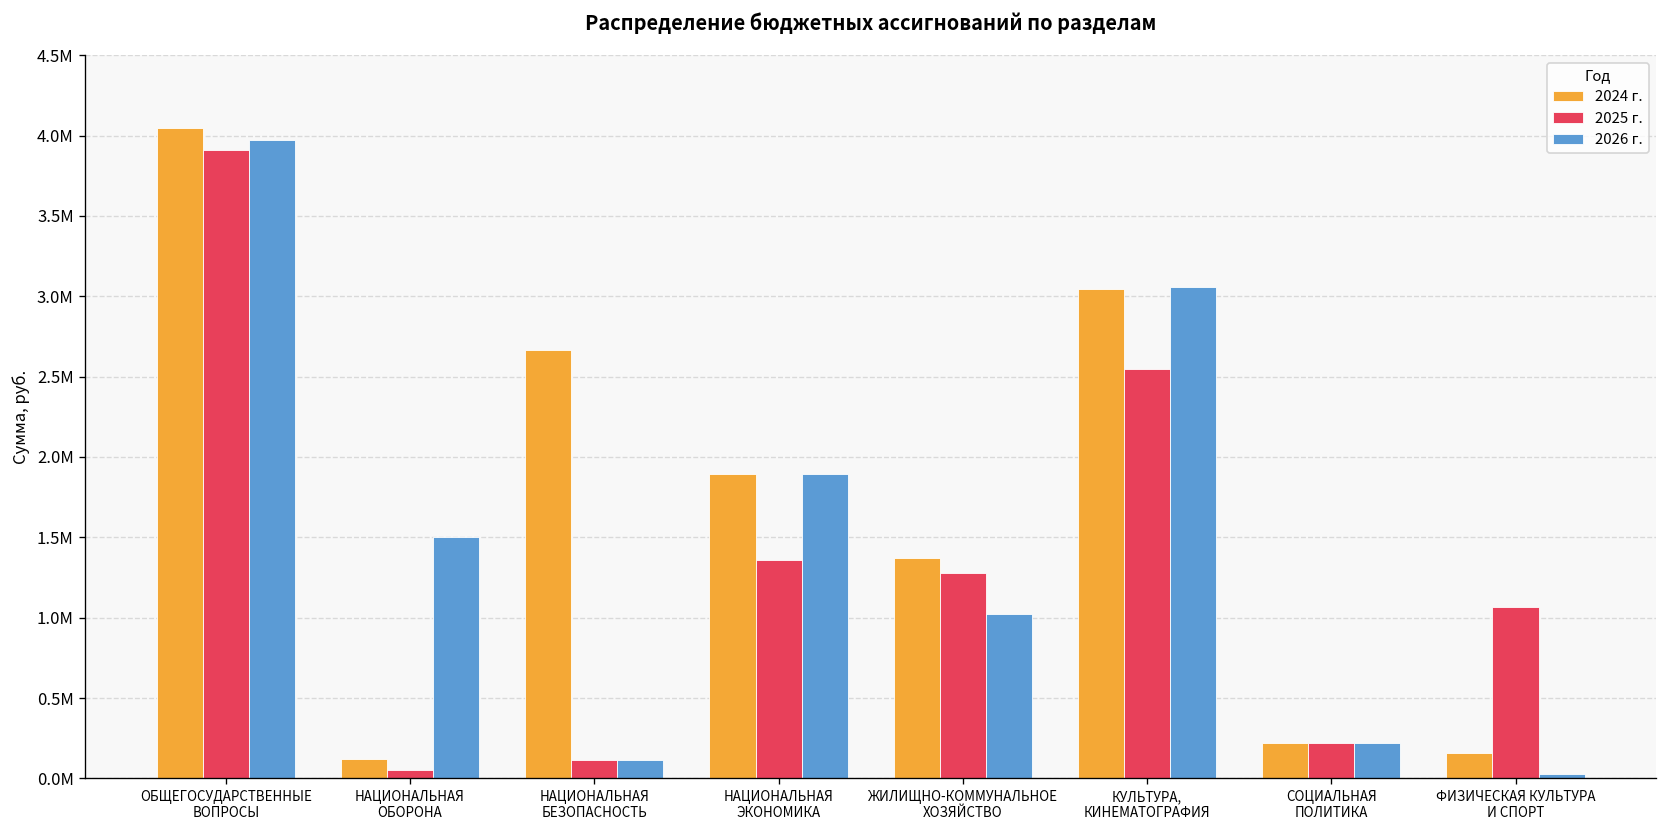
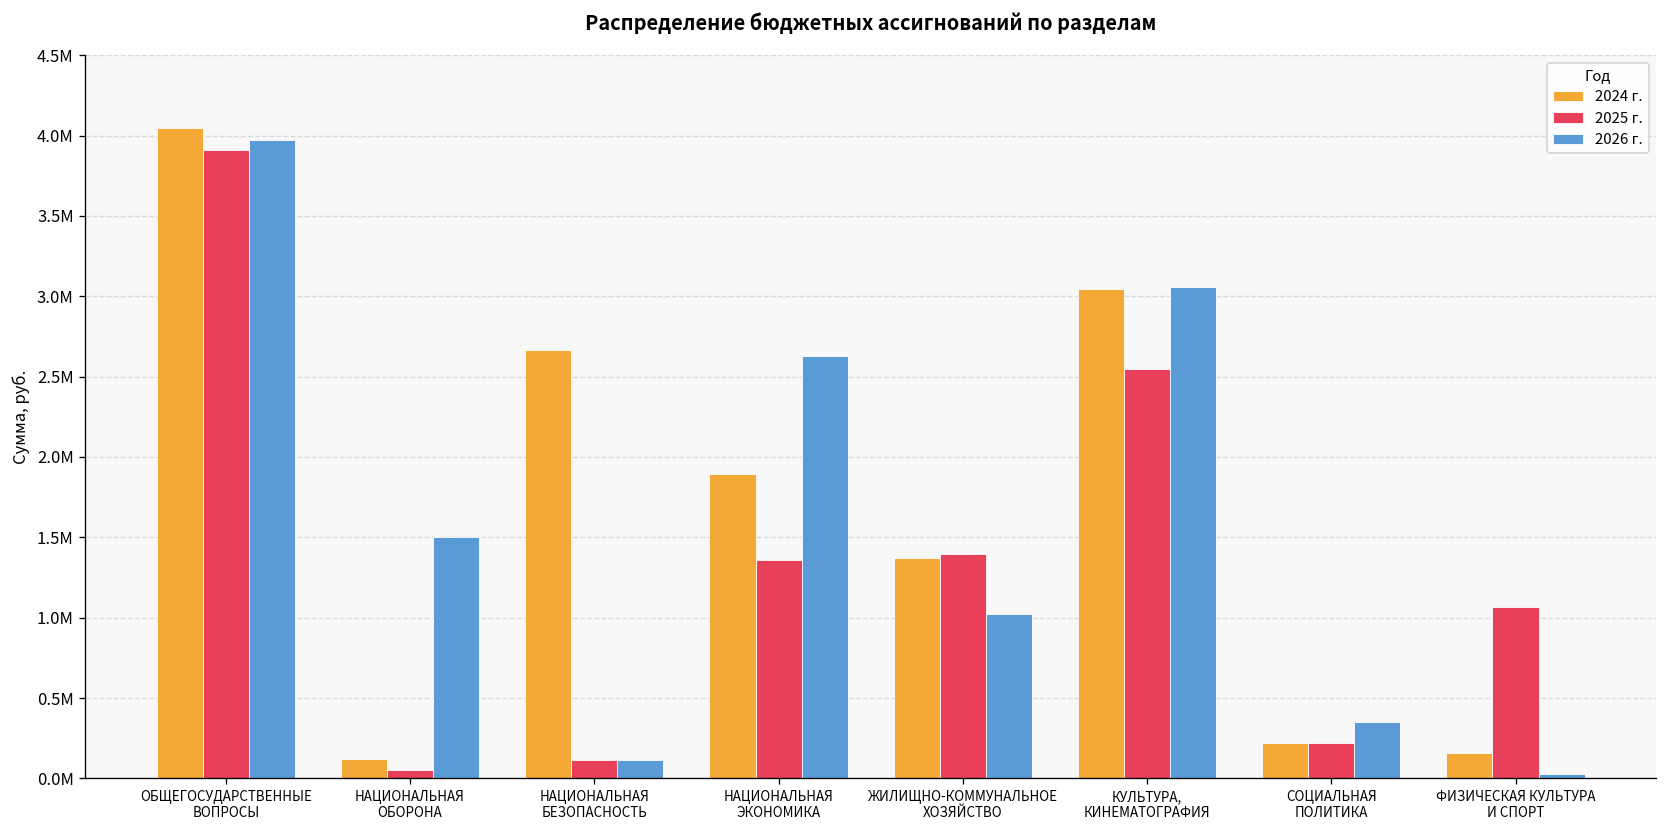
  {
    "2024 г.": {
      "ОБЩЕГОСУДАРСТВЕННЫЕ ВОПРОСЫ": 4050000,
      "НАЦИОНАЛЬНАЯ ОБОРОНА": 120000,
      "НАЦИОНАЛЬНАЯ БЕЗОПАСНОСТЬ": 2670000,
      "НАЦИОНАЛЬНАЯ ЭКОНОМИКА": 1890000,
      "ЖИЛИЩНО-КОММУНАЛЬНОЕ ХОЗЯЙСТВО": 1370000,
      "КУЛЬТУРА, КИНЕМАТОГРАФИЯ": 3040000,
      "СОЦИАЛЬНАЯ ПОЛИТИКА": 220000,
      "ФИЗИЧЕСКАЯ КУЛЬТУРА И СПОРТ": 160000
    },
    "2025 г.": {
      "ОБЩЕГОСУДАРСТВЕННЫЕ ВОПРОСЫ": 3910000,
      "НАЦИОНАЛЬНАЯ ОБОРОНА": 50000,
      "НАЦИОНАЛЬНАЯ БЕЗОПАСНОСТЬ": 110000,
      "НАЦИОНАЛЬНАЯ ЭКОНОМИКА": 1360000,
-     "ЖИЛИЩНО-КОММУНАЛЬНОЕ ХОЗЯЙСТВО": 1280000,
+     "ЖИЛИЩНО-КОММУНАЛЬНОЕ ХОЗЯЙСТВО": 1390000,
      "КУЛЬТУРА, КИНЕМАТОГРАФИЯ": 2550000,
      "СОЦИАЛЬНАЯ ПОЛИТИКА": 220000,
      "ФИЗИЧЕСКАЯ КУЛЬТУРА И СПОРТ": 1070000
    },
    "2026 г.": {
      "ОБЩЕГОСУДАРСТВЕННЫЕ ВОПРОСЫ": 3970000,
      "НАЦИОНАЛЬНАЯ ОБОРОНА": 1500000,
      "НАЦИОНАЛЬНАЯ БЕЗОПАСНОСТЬ": 110000,
-     "НАЦИОНАЛЬНАЯ ЭКОНОМИКА": 1890000,
+     "НАЦИОНАЛЬНАЯ ЭКОНОМИКА": 2630000,
      "ЖИЛИЩНО-КОММУНАЛЬНОЕ ХОЗЯЙСТВО": 1030000,
      "КУЛЬТУРА, КИНЕМАТОГРАФИЯ": 3060000,
-     "СОЦИАЛЬНАЯ ПОЛИТИКА": 220000,
+     "СОЦИАЛЬНАЯ ПОЛИТИКА": 350000,
      "ФИЗИЧЕСКАЯ КУЛЬТУРА И СПОРТ": 30000
    }
  }
